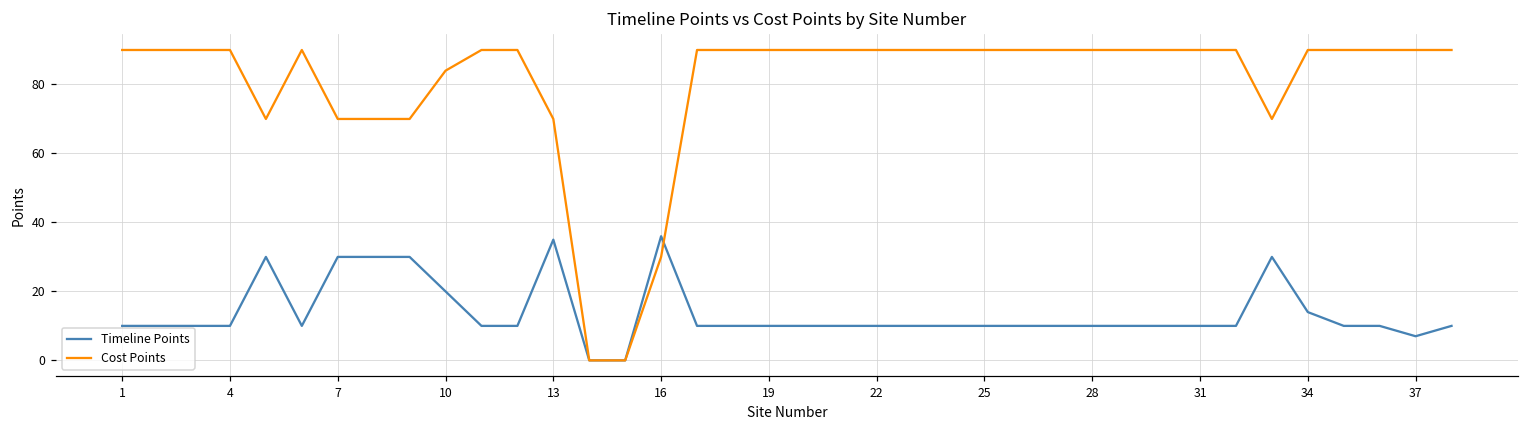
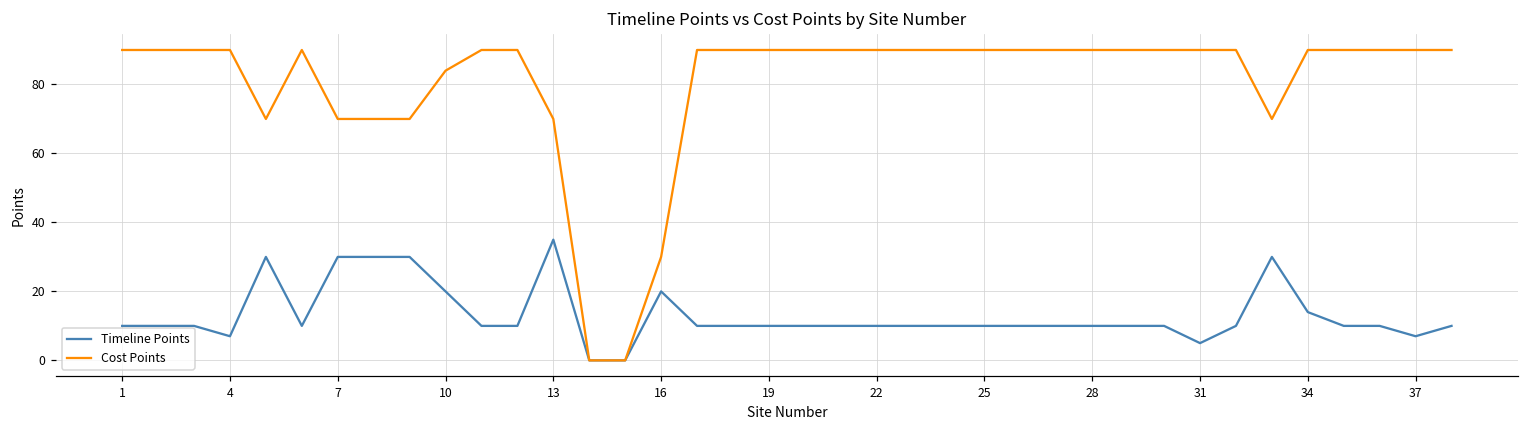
  {
    "Timeline Points": {
      "1": 10,
-     "4": 10,
+     "4": 7,
      "7": 30,
      "10": 20,
      "13": 35,
-     "16": 36,
+     "16": 20,
      "19": 10,
      "22": 10,
      "25": 10,
      "28": 10,
-     "31": 10,
+     "31": 5,
      "34": 14,
      "37": 7
    },
    "Cost Points": {
      "1": 90,
      "4": 90,
      "7": 70,
      "10": 84,
      "13": 70,
      "16": 30,
      "19": 90,
      "22": 90,
      "25": 90,
      "28": 90,
      "31": 90,
      "34": 90,
      "37": 90
    }
  }
